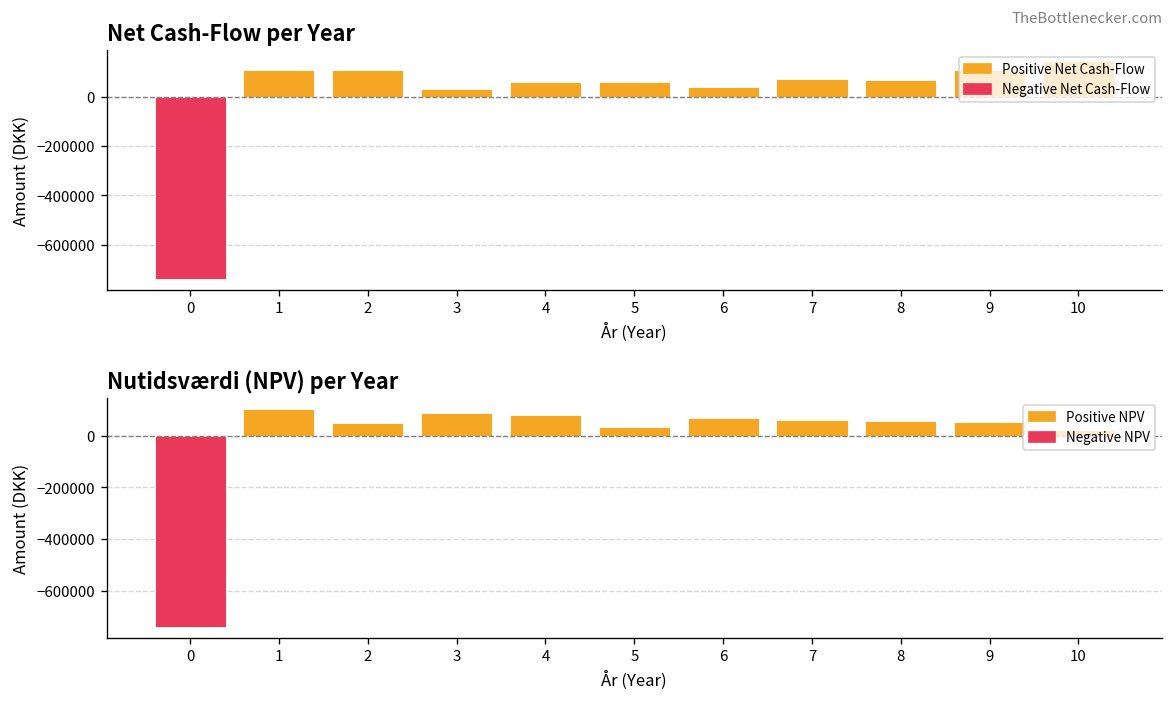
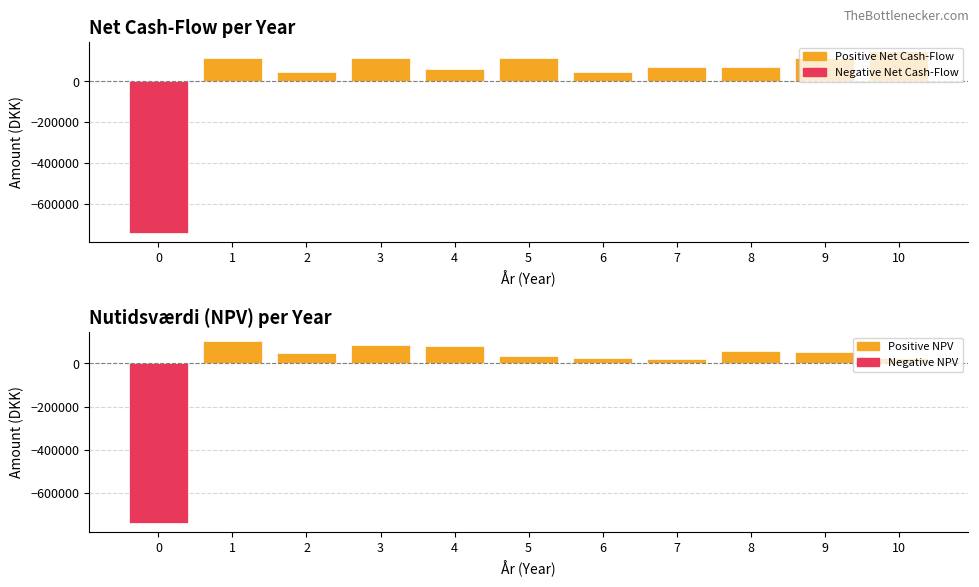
  {
    "Net Cash-Flow per Year": {
      "0": -740000,
      "1": 110000,
-     "2": 110000,
-     "3": 30000,
+     "2": 50000,
+     "3": 110000,
      "4": 60000,
-     "5": 60000,
+     "5": 110000,
      "6": 40000,
      "7": 70000,
      "8": 70000
    },
    "Nutidsværdi (NPV) per Year": {
      "0": -740000,
      "1": 100000,
      "2": 50000,
      "3": 90000,
      "4": 80000,
      "5": 30000,
-     "6": 70000,
-     "7": 60000,
+     "6": 30000,
+     "7": 20000,
      "8": 60000,
      "9": 50000
    }
  }
